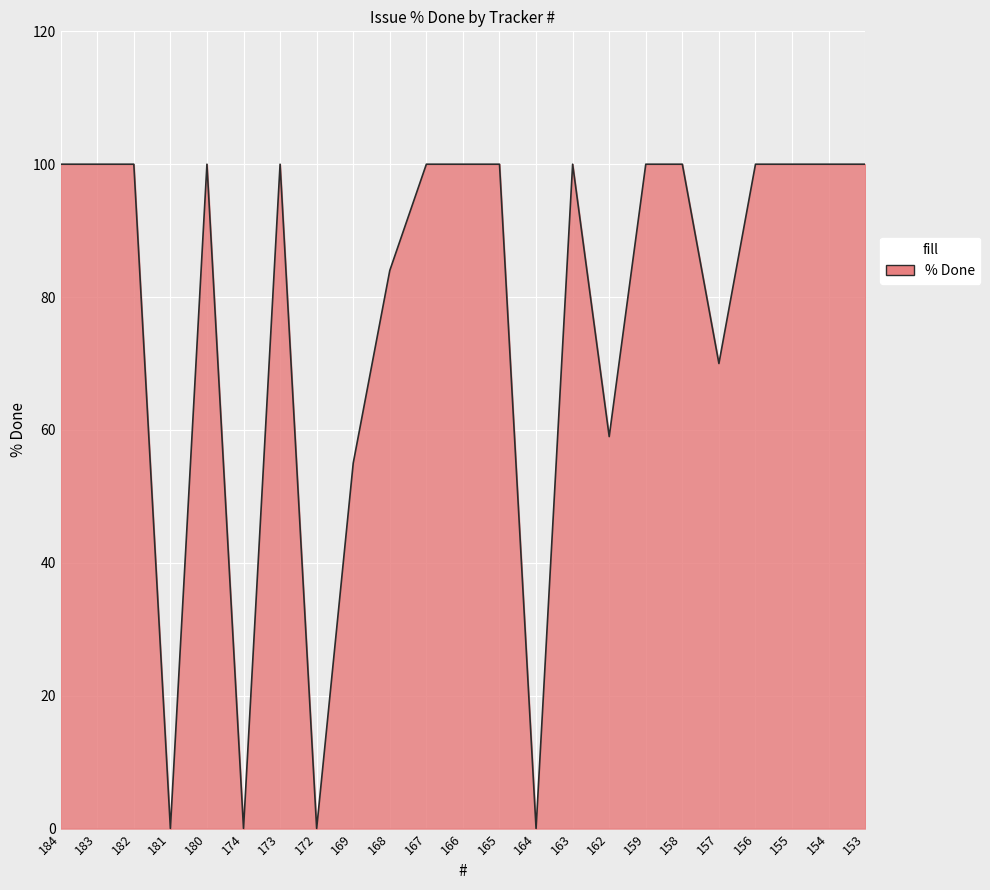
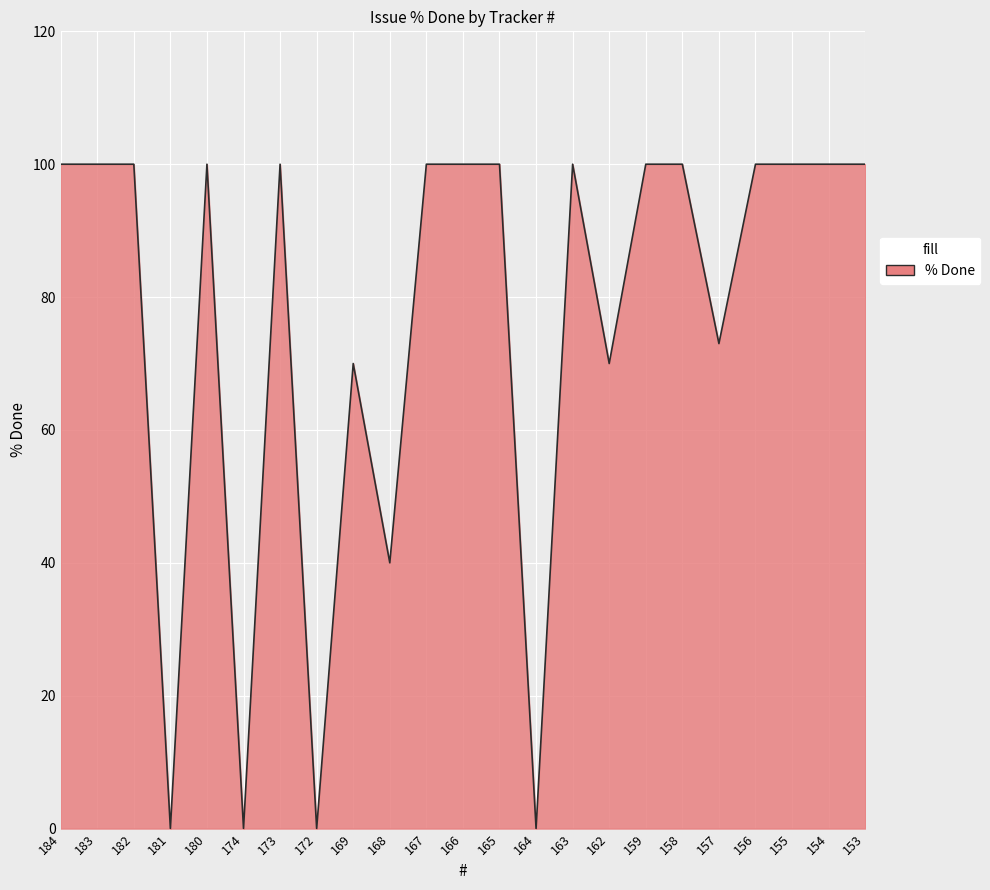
  {
    "184": 100,
    "183": 100,
    "182": 100,
    "181": 0,
    "180": 100,
    "174": 0,
    "173": 100,
    "172": 0,
-   "169": 55,
-   "168": 84,
+   "169": 70,
+   "168": 40,
    "167": 100,
    "166": 100,
    "165": 100,
    "164": 0,
    "163": 100,
-   "162": 59,
+   "162": 70,
    "159": 100,
    "158": 100,
-   "157": 70,
+   "157": 73,
    "156": 100,
    "155": 100,
    "154": 100,
    "153": 100
  }
